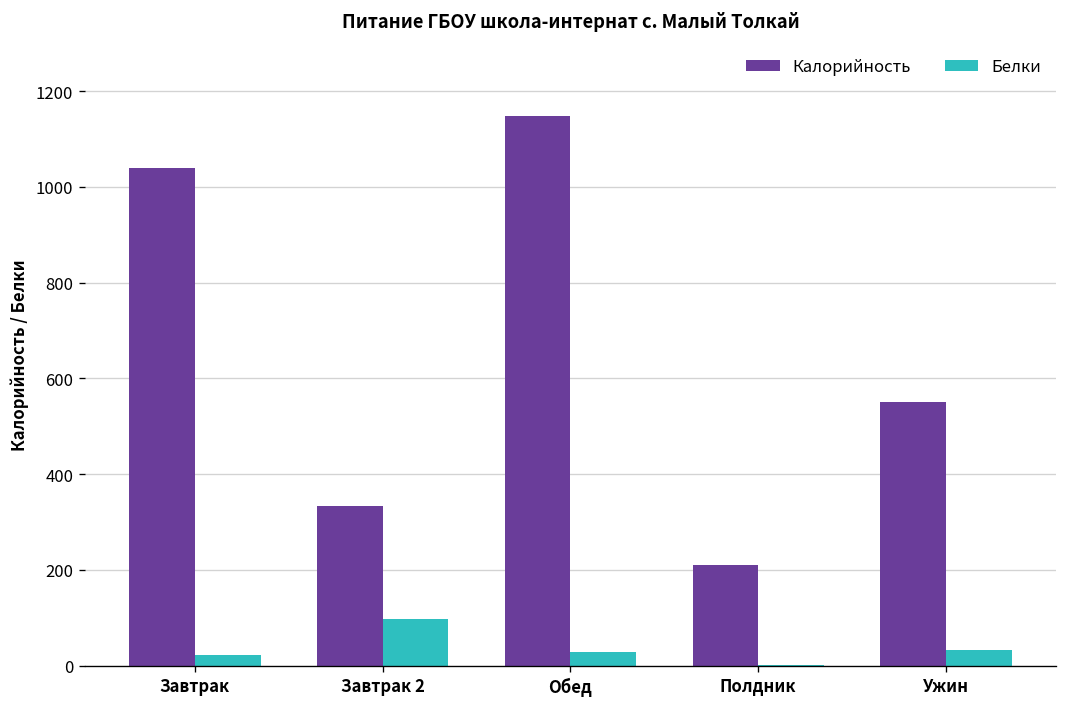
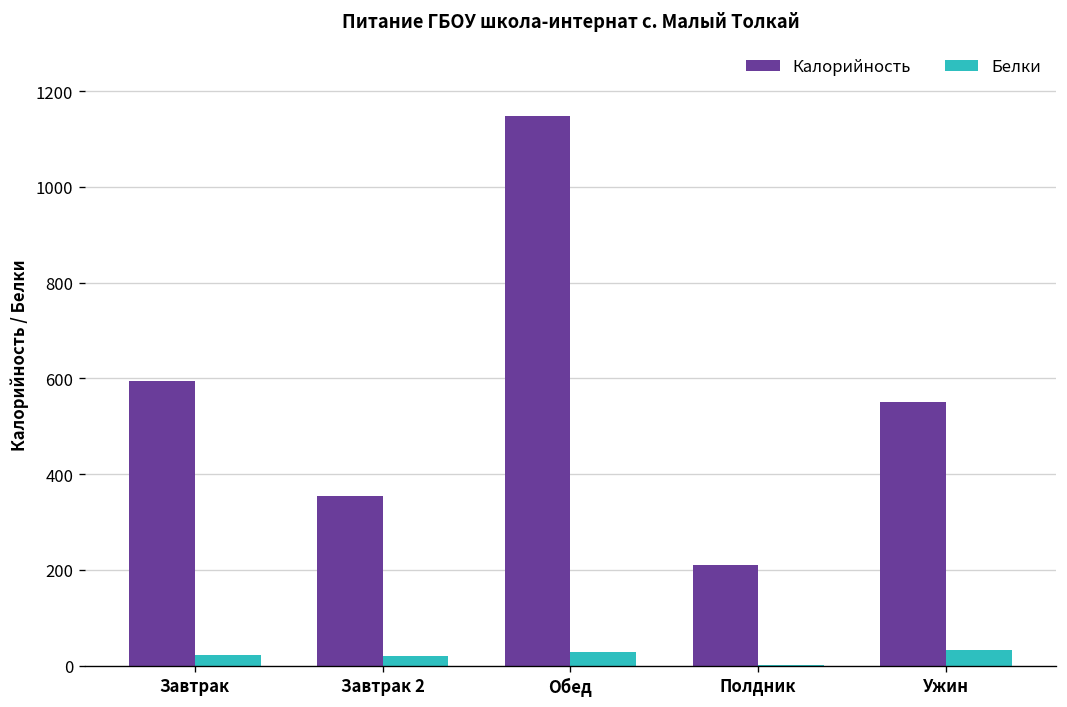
  {
    "Калорийность": {
-     "Завтрак": 1040,
-     "Завтрак 2": 330,
+     "Завтрак": 600,
+     "Завтрак 2": 350,
      "Обед": 1150,
      "Полдник": 210,
      "Ужин": 550
    },
    "Белки": {
      "Завтрак": 20,
-     "Завтрак 2": 100,
+     "Завтрак 2": 20,
      "Обед": 30,
      "Ужин": 30
    }
  }
